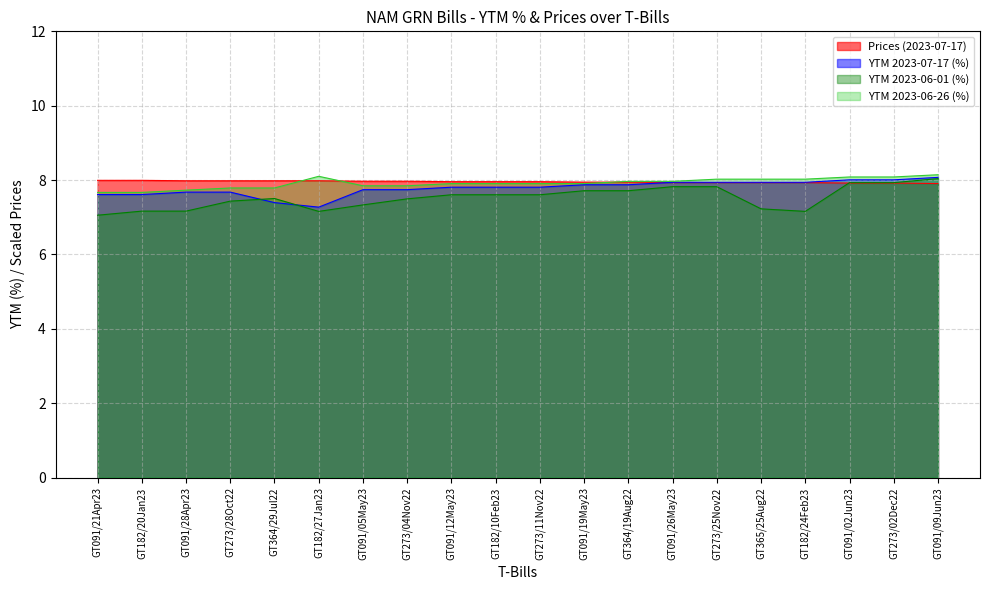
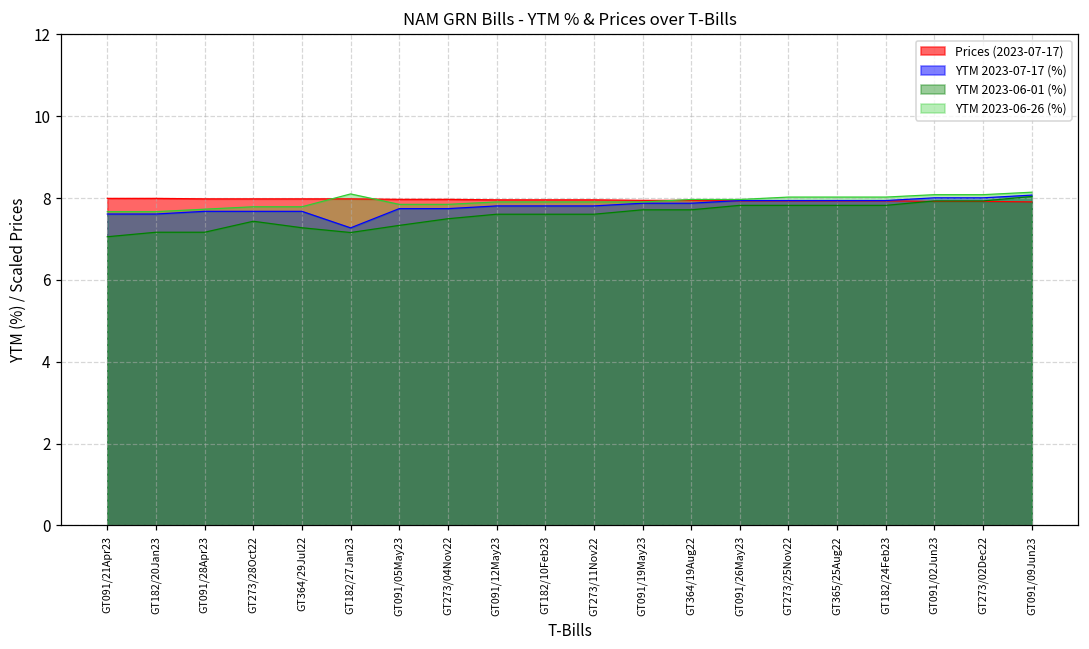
  {
    "Prices (2023-07-17)": {
      "GT091/21Apr23": 8.0,
      "GT182/20Jan23": 8.0,
      "GT091/28Apr23": 8.0,
      "GT273/28Oct22": 8.0,
      "GT364/29Jul22": 8.0,
      "GT182/27Jan23": 8.0,
      "GT091/05May23": 8.0,
      "GT273/04Nov22": 8.0,
      "GT091/09Jun23": 7.9
    },
    "YTM 2023-07-17 (%)": {
      "GT273/28Oct22": 7.7,
-     "GT364/29Jul22": 7.4,
+     "GT364/29Jul22": 7.7,
      "GT182/27Jan23": 7.3,
      "GT091/05May23": 7.7,
      "GT273/04Nov22": 7.7,
      "GT091/12May23": 7.8,
      "GT182/10Feb23": 7.8,
      "GT273/11Nov22": 7.8,
      "GT364/19Aug22": 7.9,
      "GT091/02Jun23": 8.0,
      "GT273/02Dec22": 8.0
    },
    "YTM 2023-06-01 (%)": {
      "GT091/21Apr23": 7.1,
      "GT182/20Jan23": 7.2,
      "GT091/28Apr23": 7.2,
      "GT273/28Oct22": 7.4,
-     "GT364/29Jul22": 7.5,
+     "GT364/29Jul22": 7.3,
      "GT182/27Jan23": 7.2,
      "GT091/05May23": 7.3,
      "GT273/04Nov22": 7.5,
      "GT091/12May23": 7.6,
      "GT182/10Feb23": 7.6,
      "GT273/11Nov22": 7.6,
      "GT091/19May23": 7.7,
      "GT364/19Aug22": 7.7,
      "GT091/26May23": 7.8,
      "GT273/25Nov22": 7.8,
-     "GT365/25Aug22": 7.2,
-     "GT182/24Feb23": 7.2
+     "GT365/25Aug22": 7.8,
+     "GT182/24Feb23": 7.8
    },
    "YTM 2023-06-26 (%)": {
      "GT273/28Oct22": 7.8,
      "GT364/29Jul22": 7.8,
      "GT182/27Jan23": 8.1,
      "GT091/05May23": 7.8,
      "GT273/04Nov22": 7.8,
      "GT273/25Nov22": 8.0,
      "GT365/25Aug22": 8.0,
      "GT182/24Feb23": 8.0,
      "GT091/02Jun23": 8.1,
      "GT273/02Dec22": 8.1,
      "GT091/09Jun23": 8.1
    }
  }
